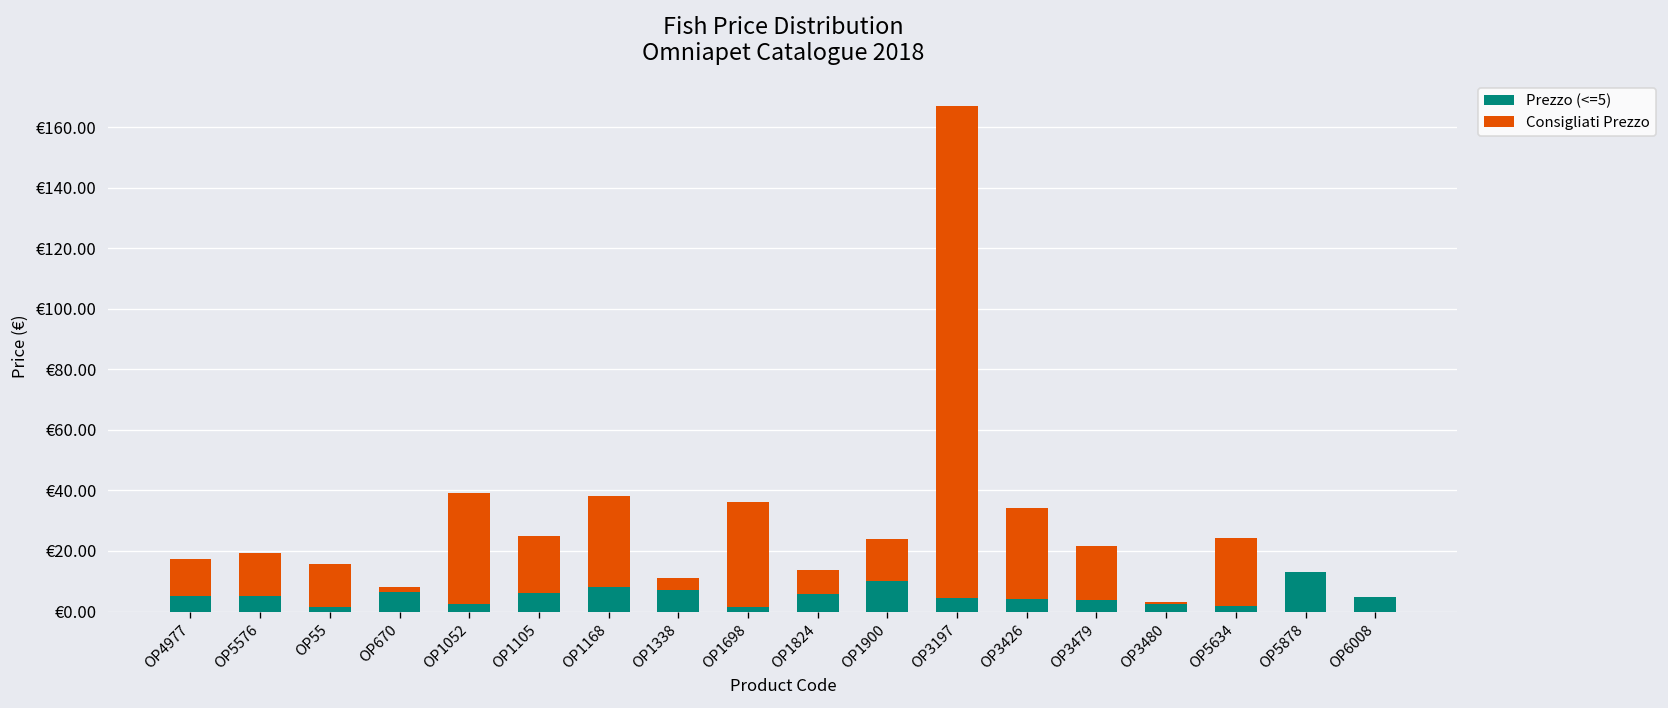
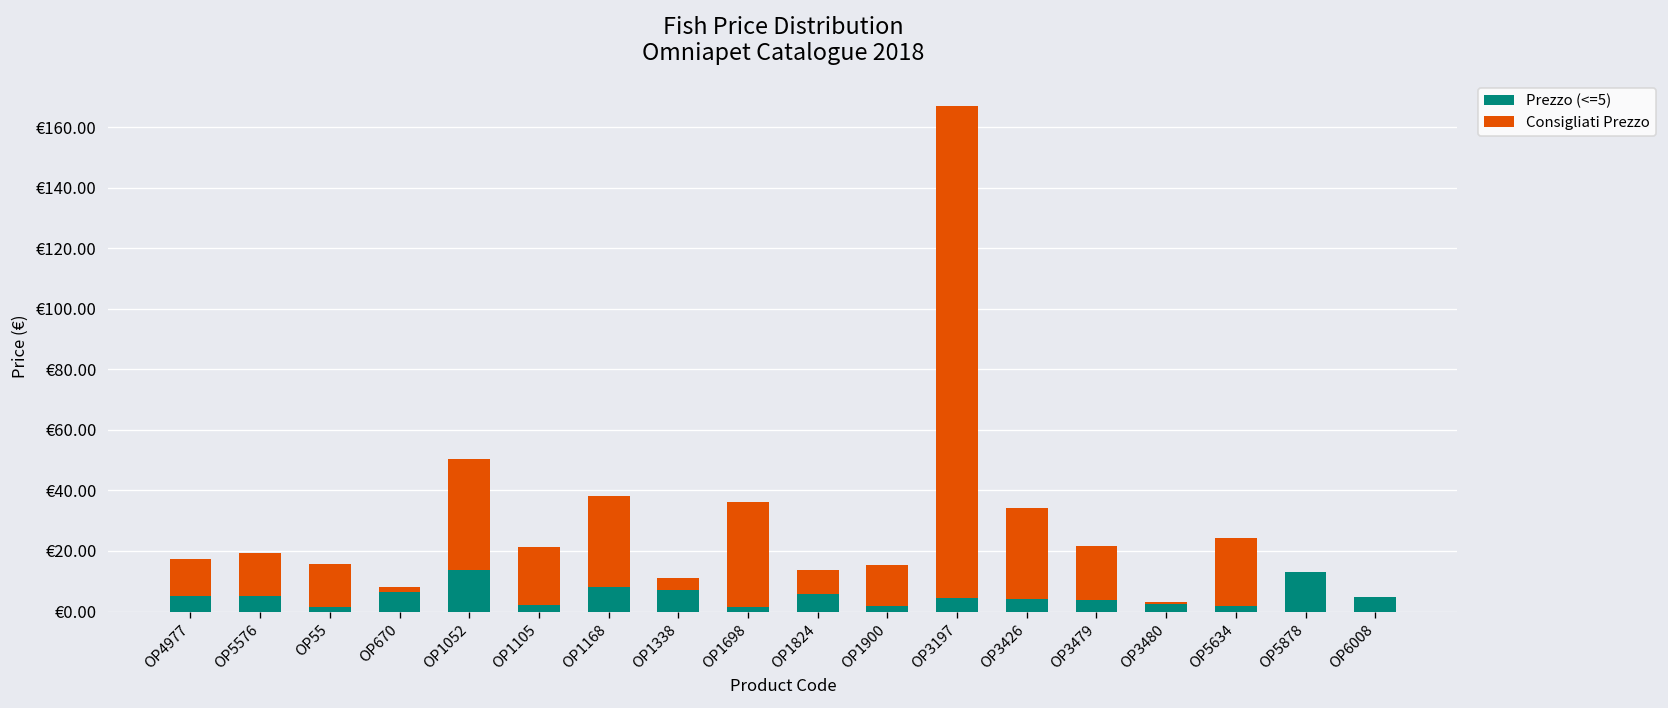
  {
    "Prezzo (<=5)": {
      "OP4977": "€5",
      "OP5576": "€5",
      "OP55": "€1",
      "OP670": "€7",
-     "OP1052": "€2",
-     "OP1105": "€6",
+     "OP1052": "€14",
+     "OP1105": "€2",
      "OP1168": "€8",
      "OP1338": "€7",
      "OP1698": "€1",
      "OP1824": "€6",
-     "OP1900": "€10",
+     "OP1900": "€2",
      "OP3197": "€5",
      "OP3426": "€4",
      "OP3479": "€4",
      "OP3480": "€2",
      "OP5634": "€2",
      "OP5878": "€13",
      "OP6008": "€5"
    },
    "Consigliati Prezzo": {
      "OP4977": "€12",
      "OP5576": "€14",
      "OP55": "€14",
      "OP670": "€2",
      "OP1052": "€37",
      "OP1105": "€19",
      "OP1168": "€30",
      "OP1338": "€4",
      "OP1698": "€35",
      "OP1824": "€8",
      "OP1900": "€14",
      "OP3197": "€163",
      "OP3426": "€30",
      "OP3479": "€18",
      "OP5634": "€23",
      "OP5878": "€0",
      "OP6008": "€0"
    }
  }
